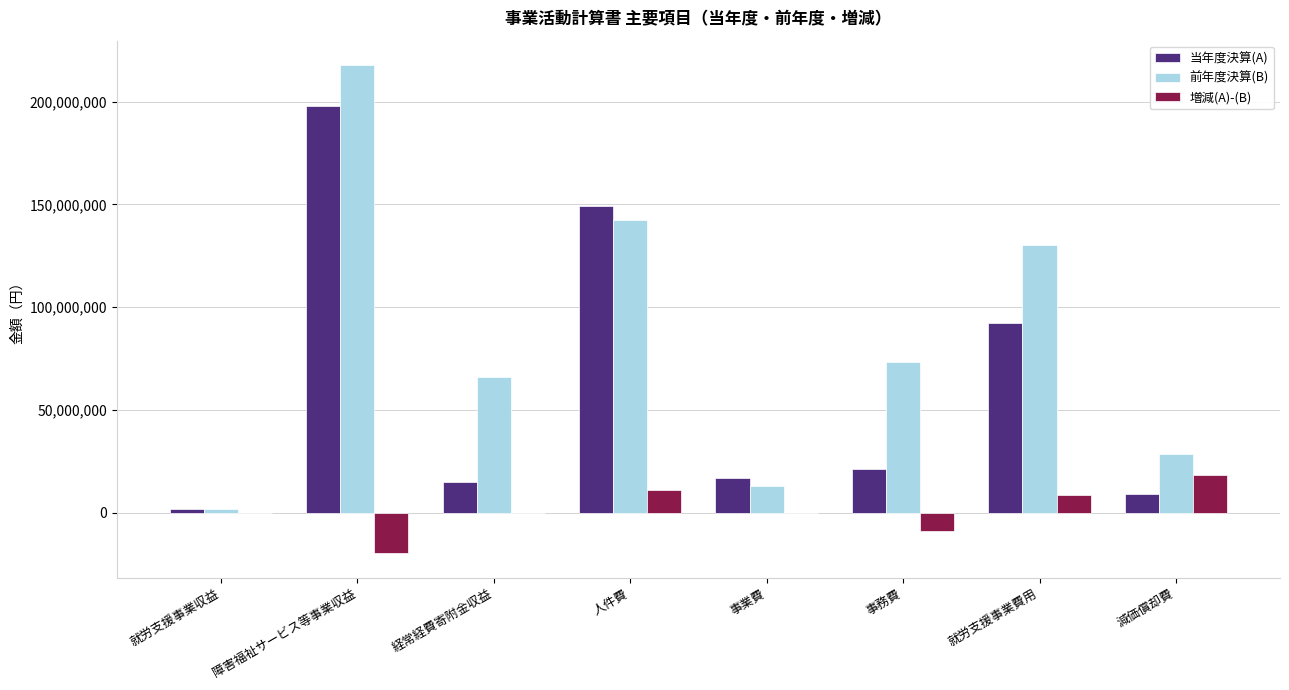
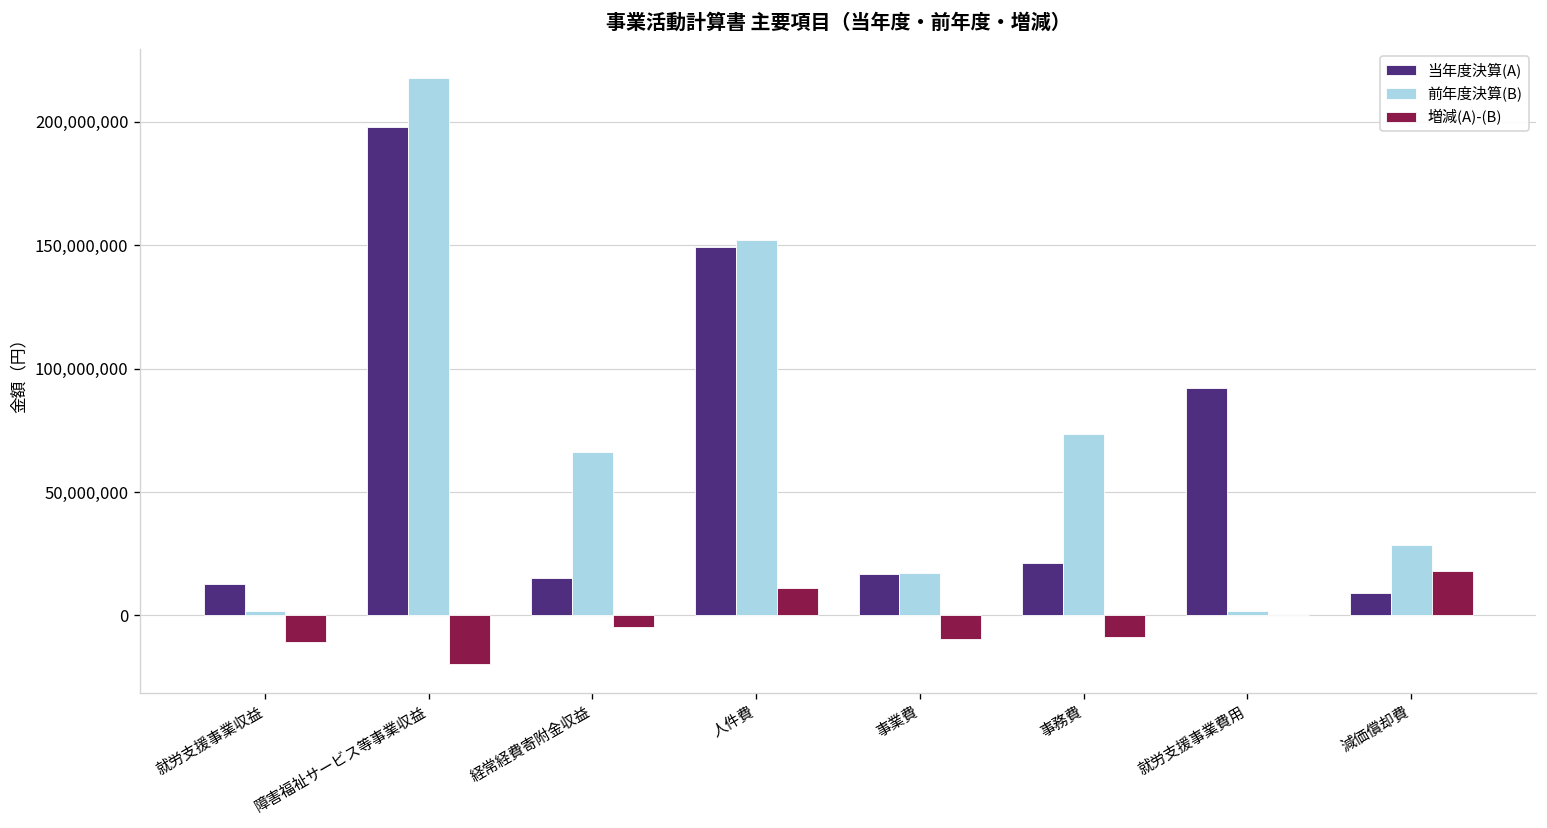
  {
    "当年度決算(A)": {
-     "就労支援事業収益": "2,000,000",
+     "就労支援事業収益": "13,000,000",
      "障害福祉サービス等事業収益": "198,000,000",
      "経常経費寄附金収益": "15,000,000",
      "人件費": "149,000,000",
      "事業費": "17,000,000",
      "事務費": "21,000,000",
      "就労支援事業費用": "92,000,000",
      "減価償却費": "9,000,000"
    },
    "前年度決算(B)": {
      "就労支援事業収益": "2,000,000",
      "障害福祉サービス等事業収益": "218,000,000",
      "経常経費寄附金収益": "66,000,000",
-     "人件費": "142,000,000",
-     "事業費": "13,000,000",
+     "人件費": "152,000,000",
+     "事業費": "17,000,000",
      "事務費": "73,000,000",
-     "就労支援事業費用": "130,000,000",
+     "就労支援事業費用": "2,000,000",
      "減価償却費": "28,000,000"
    },
    "増減(A)-(B)": {
-     "就労支援事業収益": "0",
+     "就労支援事業収益": "-11,000,000",
      "障害福祉サービス等事業収益": "-20,000,000",
-     "経常経費寄附金収益": "0",
+     "経常経費寄附金収益": "-5,000,000",
      "人件費": "11,000,000",
-     "事業費": "0",
+     "事業費": "-10,000,000",
      "事務費": "-9,000,000",
-     "就労支援事業費用": "8,000,000",
+     "就労支援事業費用": "0",
      "減価償却費": "18,000,000"
    }
  }
